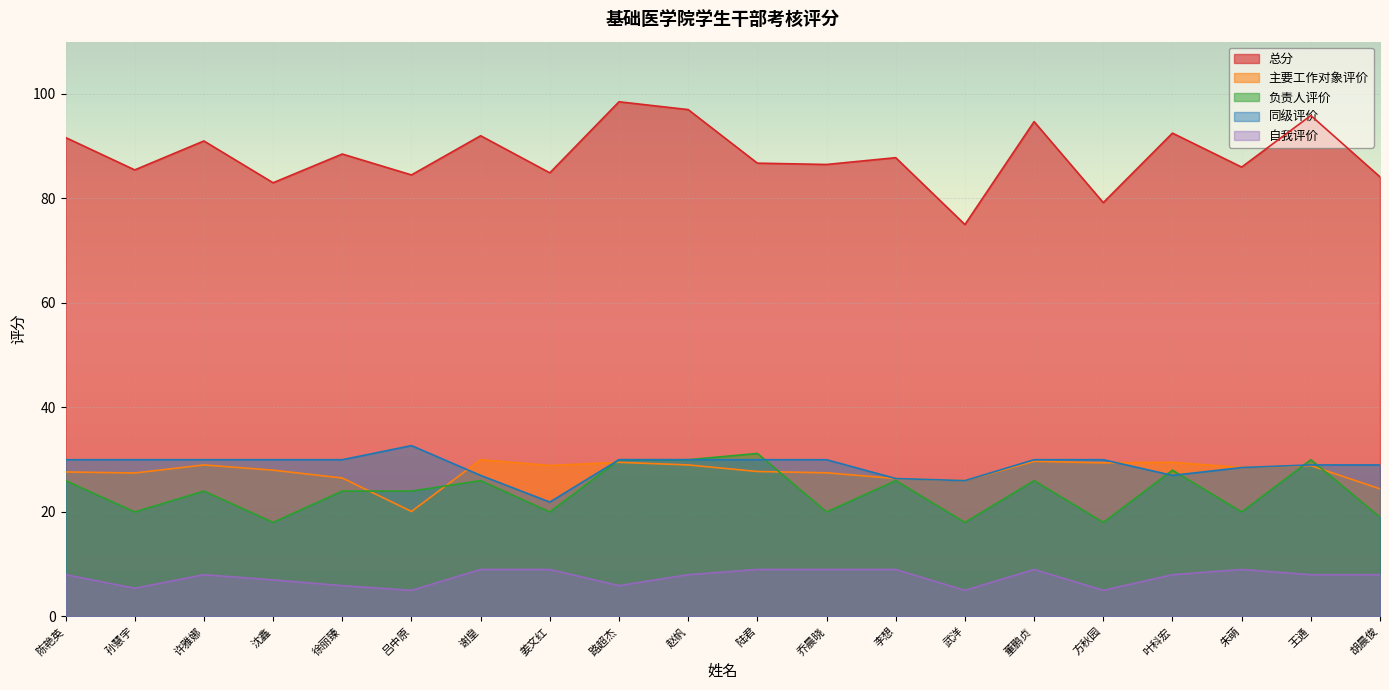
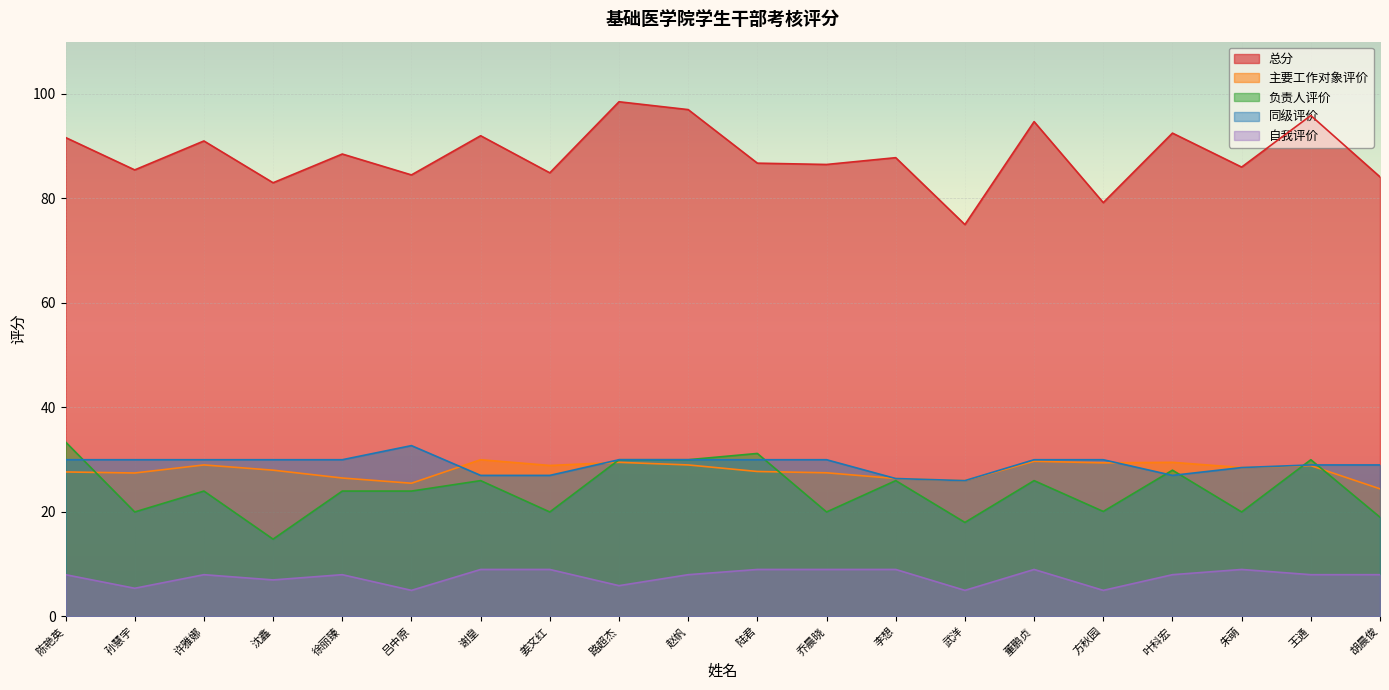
  {
    "总分": {
      "陈艳英": 92,
      "孙慧宇": 85,
      "许雅娜": 91,
      "沈鑫": 83,
      "徐丽臻": 89,
      "吕中原": 85,
      "谢皇": 92,
      "姜文红": 85,
      "路超杰": 99,
      "赵帆": 97,
      "陆君": 87,
      "乔晨晓": 87,
      "李想": 88,
      "武洋": 75,
      "董鹏贞": 95,
      "方秋园": 79,
      "叶科宏": 93,
      "朱萌": 86,
      "胡晨俊": 84
    },
    "主要工作对象评价": {
      "陈艳英": 28,
      "孙慧宇": 27,
      "许雅娜": 29,
      "沈鑫": 28,
      "徐丽臻": 27,
-     "吕中原": 20,
+     "吕中原": 26,
      "谢皇": 30,
      "姜文红": 29,
      "路超杰": 30,
      "赵帆": 29,
      "陆君": 28,
      "乔晨晓": 28,
      "方秋园": 29,
      "叶科宏": 30,
      "胡晨俊": 24
    },
    "负责人评价": {
-     "陈艳英": 26,
+     "陈艳英": 33,
      "孙慧宇": 20,
      "许雅娜": 24,
-     "沈鑫": 18,
+     "沈鑫": 15,
      "徐丽臻": 24,
      "吕中原": 24,
      "谢皇": 26,
      "姜文红": 20,
      "陆君": 31,
      "乔晨晓": 20,
      "武洋": 18,
      "董鹏贞": 26,
-     "方秋园": 18,
+     "方秋园": 20,
      "叶科宏": 28,
      "朱萌": 20,
      "王通": 30,
      "胡晨俊": 19
    },
    "同级评价": {
      "陈艳英": 30,
      "孙慧宇": 30,
      "许雅娜": 30,
      "沈鑫": 30,
      "徐丽臻": 30,
      "吕中原": 33,
      "谢皇": 27,
-     "姜文红": 22,
+     "姜文红": 27,
      "陆君": 30,
      "乔晨晓": 30,
      "方秋园": 30,
      "叶科宏": 27,
      "胡晨俊": 29
    },
    "自我评价": {
      "陈艳英": 8,
      "孙慧宇": 5,
      "许雅娜": 8,
      "沈鑫": 7,
-     "徐丽臻": 6,
+     "徐丽臻": 8,
      "吕中原": 5,
      "谢皇": 9,
      "姜文红": 9,
      "路超杰": 6,
      "赵帆": 8,
      "陆君": 9,
      "乔晨晓": 9,
      "李想": 9,
      "武洋": 5,
      "董鹏贞": 9,
      "方秋园": 5,
      "叶科宏": 8,
      "朱萌": 9,
      "王通": 8,
      "胡晨俊": 8
    }
  }
